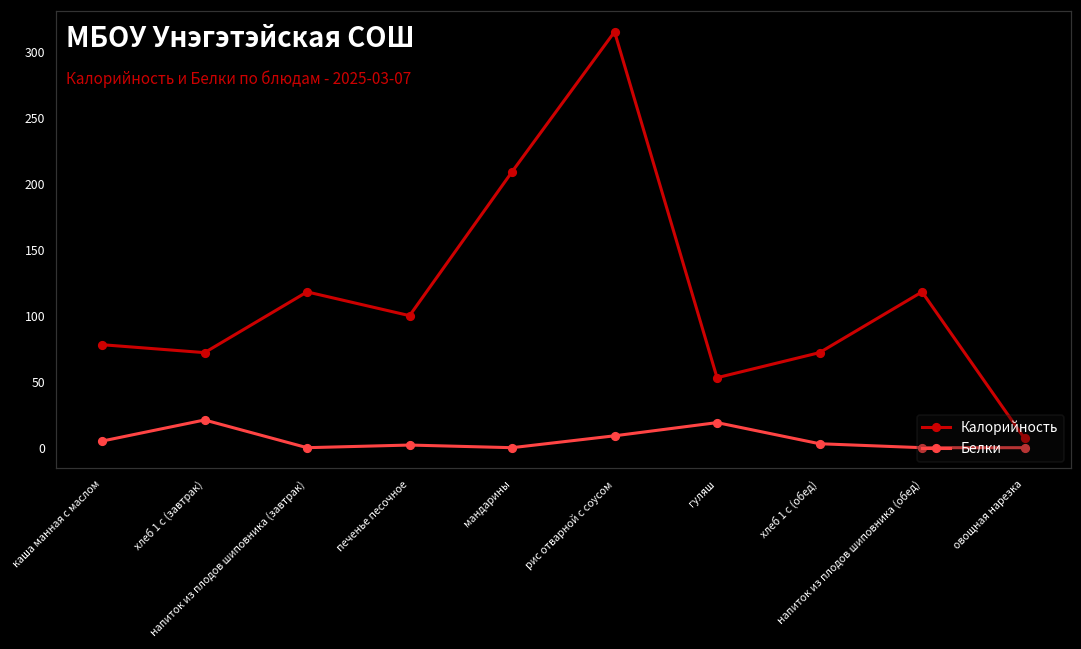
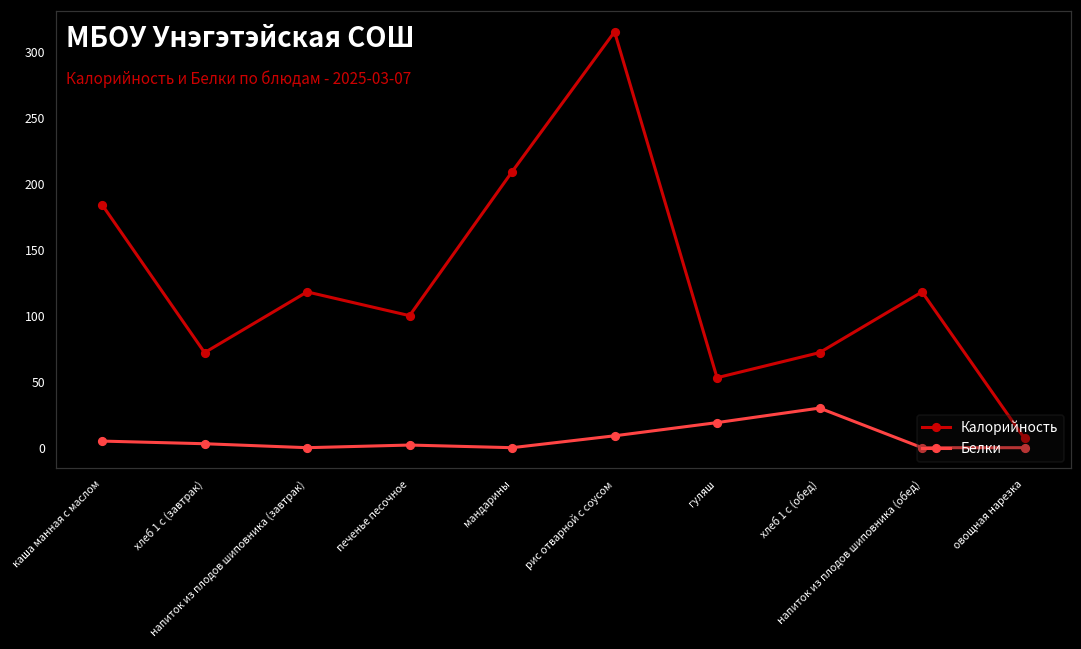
  {
    "Калорийность": {
-     "каша манная с маслом": 78,
+     "каша манная с маслом": 184,
      "хлеб 1 с (завтрак)": 72,
      "напиток из плодов шиповника (завтрак)": 118,
      "печенье песочное": 100,
      "мандарины": 209,
      "рис отварной с соусом": 315,
      "гуляш": 53,
      "хлеб 1 с (обед)": 72,
      "напиток из плодов шиповника (обед)": 118
    },
    "Белки": {
      "каша манная с маслом": 5,
-     "хлеб 1 с (завтрак)": 21,
+     "хлеб 1 с (завтрак)": 3,
      "напиток из плодов шиповника (завтрак)": 0,
      "печенье песочное": 2,
      "мандарины": 0,
      "рис отварной с соусом": 9,
      "гуляш": 19,
-     "хлеб 1 с (обед)": 3
+     "хлеб 1 с (обед)": 30
    }
  }
